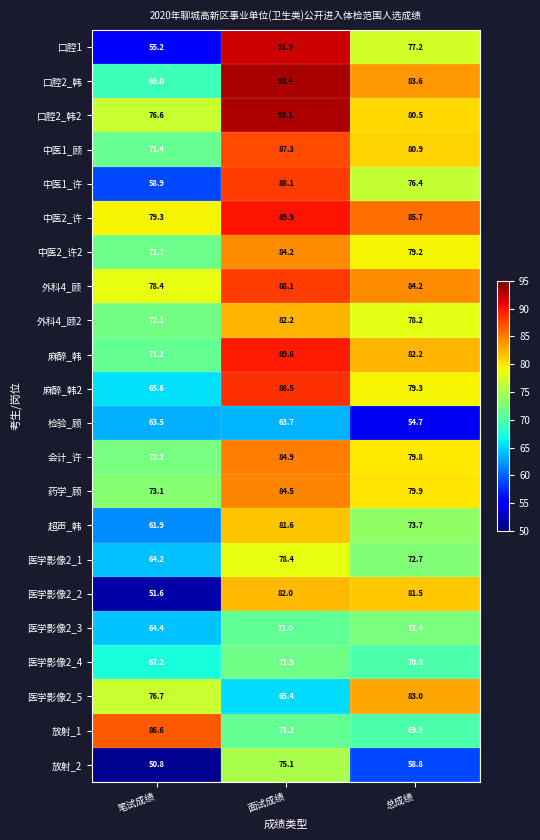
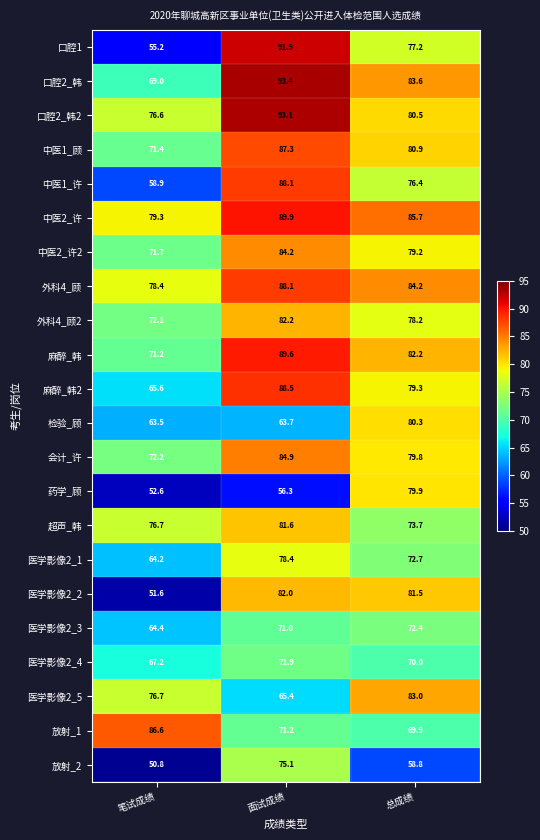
  {
    "口腔1": {
      "笔试成绩": 55.2,
      "面试成绩": 91.9,
      "总成绩": 77.2
    },
    "口腔2_韩": {
      "笔试成绩": 69.0,
      "面试成绩": 93.4,
      "总成绩": 83.6
    },
    "口腔2_韩2": {
      "笔试成绩": 76.6,
      "面试成绩": 93.1,
      "总成绩": 80.5
    },
    "中医1_顾": {
      "笔试成绩": 71.4,
      "面试成绩": 87.3,
      "总成绩": 80.9
    },
    "中医1_许": {
      "笔试成绩": 58.9,
      "面试成绩": 88.1,
      "总成绩": 76.4
    },
    "中医2_许": {
      "笔试成绩": 79.3,
      "面试成绩": 89.9,
      "总成绩": 85.7
    },
    "中医2_许2": {
      "笔试成绩": 71.7,
      "面试成绩": 84.2,
      "总成绩": 79.2
    },
    "外科4_顾": {
      "笔试成绩": 78.4,
      "面试成绩": 88.1,
      "总成绩": 84.2
    },
    "外科4_顾2": {
      "笔试成绩": 72.1,
      "面试成绩": 82.2,
      "总成绩": 78.2
    },
    "麻醉_韩": {
      "笔试成绩": 71.2,
      "面试成绩": 89.6,
      "总成绩": 82.2
    },
    "麻醉_韩2": {
      "笔试成绩": 65.6,
      "面试成绩": 88.5,
      "总成绩": 79.3
    },
    "检验_顾": {
      "笔试成绩": 63.5,
      "面试成绩": 63.7,
-     "总成绩": 54.7
+     "总成绩": 80.3
    },
    "会计_许": {
      "笔试成绩": 72.2,
      "面试成绩": 84.9,
      "总成绩": 79.8
    },
    "药学_顾": {
-     "笔试成绩": 73.1,
-     "面试成绩": 84.5,
+     "笔试成绩": 52.6,
+     "面试成绩": 56.3,
      "总成绩": 79.9
    },
    "超声_韩": {
-     "笔试成绩": 61.9,
+     "笔试成绩": 76.7,
      "面试成绩": 81.6,
      "总成绩": 73.7
    },
    "医学影像2_1": {
      "笔试成绩": 64.2,
      "面试成绩": 78.4,
      "总成绩": 72.7
    },
    "医学影像2_2": {
      "笔试成绩": 51.6,
      "面试成绩": 82.0,
      "总成绩": 81.5
    },
    "医学影像2_3": {
      "笔试成绩": 64.4,
      "面试成绩": 71.0,
      "总成绩": 72.4
    },
    "医学影像2_4": {
      "笔试成绩": 67.2,
      "面试成绩": 71.9,
      "总成绩": 70.0
    },
    "医学影像2_5": {
      "笔试成绩": 76.7,
      "面试成绩": 65.4,
      "总成绩": 83.0
    },
    "放射_1": {
      "笔试成绩": 86.6,
      "面试成绩": 71.2,
      "总成绩": 69.9
    },
    "放射_2": {
      "笔试成绩": 50.8,
      "面试成绩": 75.1,
      "总成绩": 58.8
    }
  }
